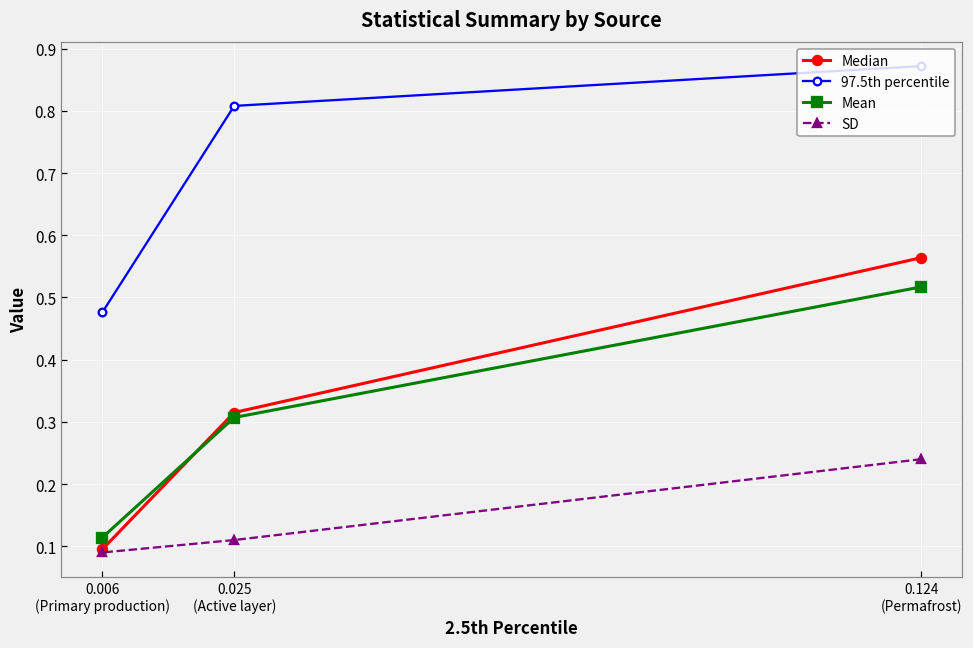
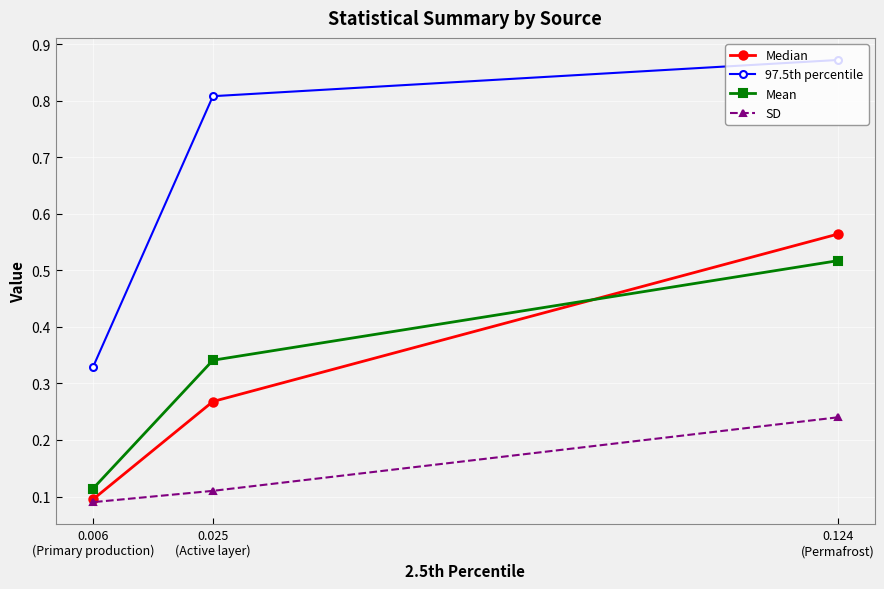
  {
    "Median": {
      "0.006 (Primary production)": 0.10,
-     "0.025 (Active layer)": 0.32,
+     "0.025 (Active layer)": 0.27,
      "0.124 (Permafrost)": 0.56
    },
    "97.5th percentile": {
-     "0.006 (Primary production)": 0.48,
+     "0.006 (Primary production)": 0.33,
      "0.025 (Active layer)": 0.81
    },
    "Mean": {
      "0.006 (Primary production)": 0.11,
-     "0.025 (Active layer)": 0.31,
+     "0.025 (Active layer)": 0.34,
      "0.124 (Permafrost)": 0.52
    },
    "SD": {
      "0.006 (Primary production)": 0.09,
      "0.025 (Active layer)": 0.11,
      "0.124 (Permafrost)": 0.24
    }
  }
